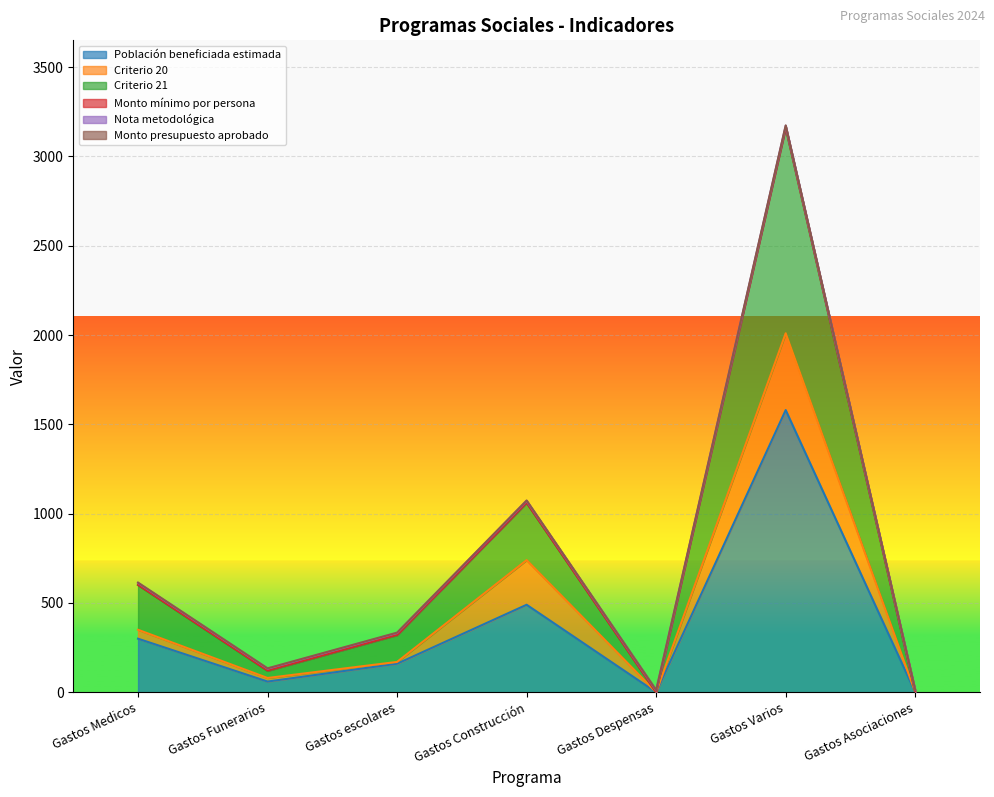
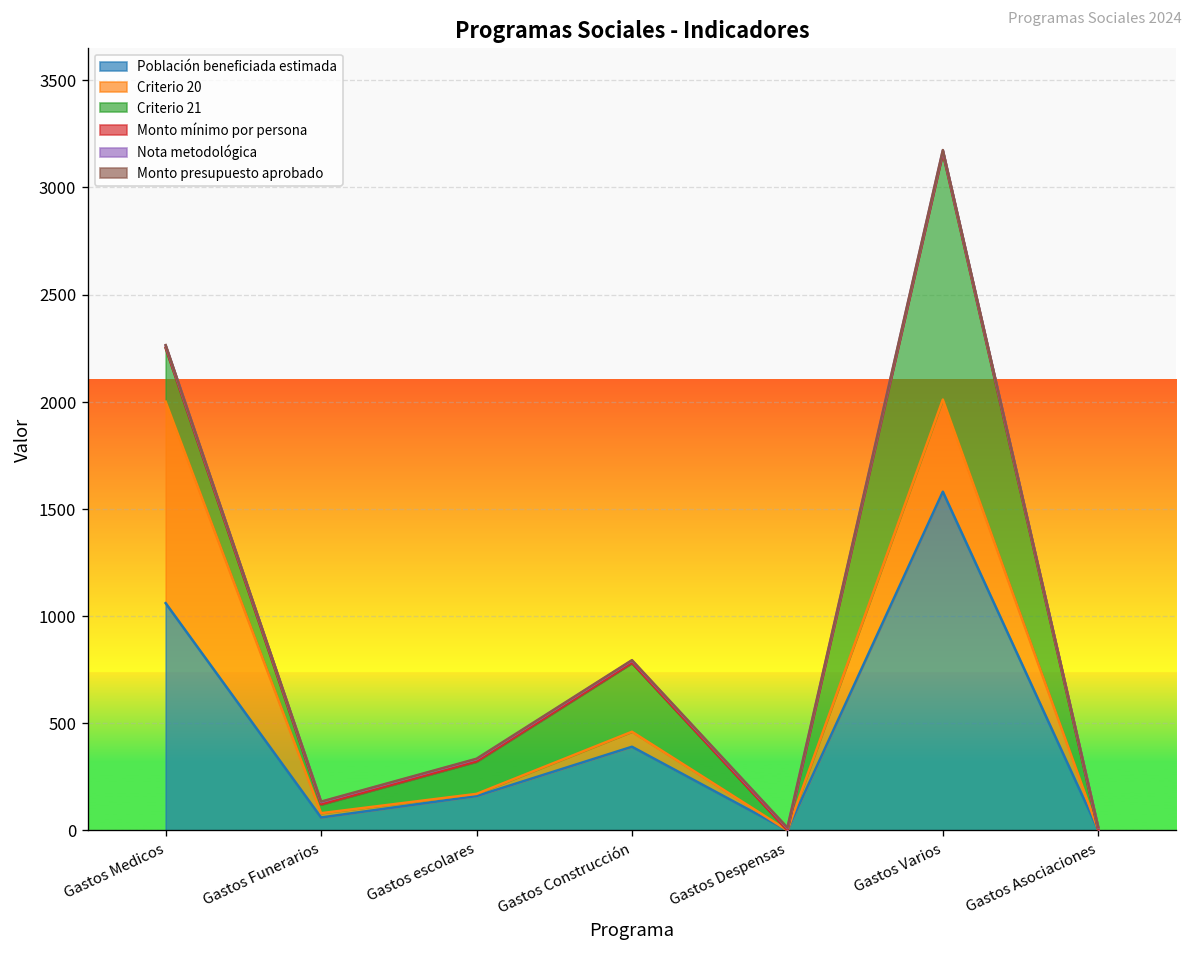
  {
    "Población beneficiada estimada": {
-     "Gastos Medicos": 300,
+     "Gastos Medicos": 1060,
      "Gastos Funerarios": 60,
-     "Gastos Construcción": 490,
+     "Gastos Construcción": 390,
      "Gastos Varios": 1580
    },
    "Criterio 20": {
-     "Gastos Medicos": 50,
+     "Gastos Medicos": 940,
      "Gastos Funerarios": 20,
-     "Gastos Construcción": 250,
+     "Gastos Construcción": 70,
      "Gastos Varios": 430
    }
  }
